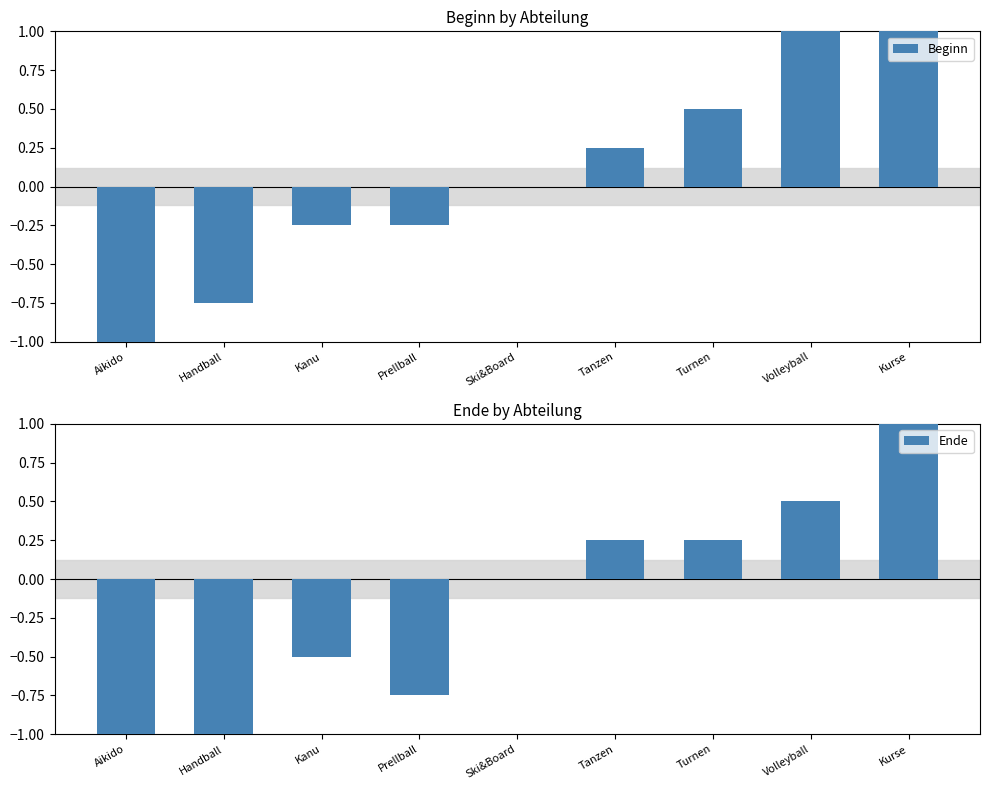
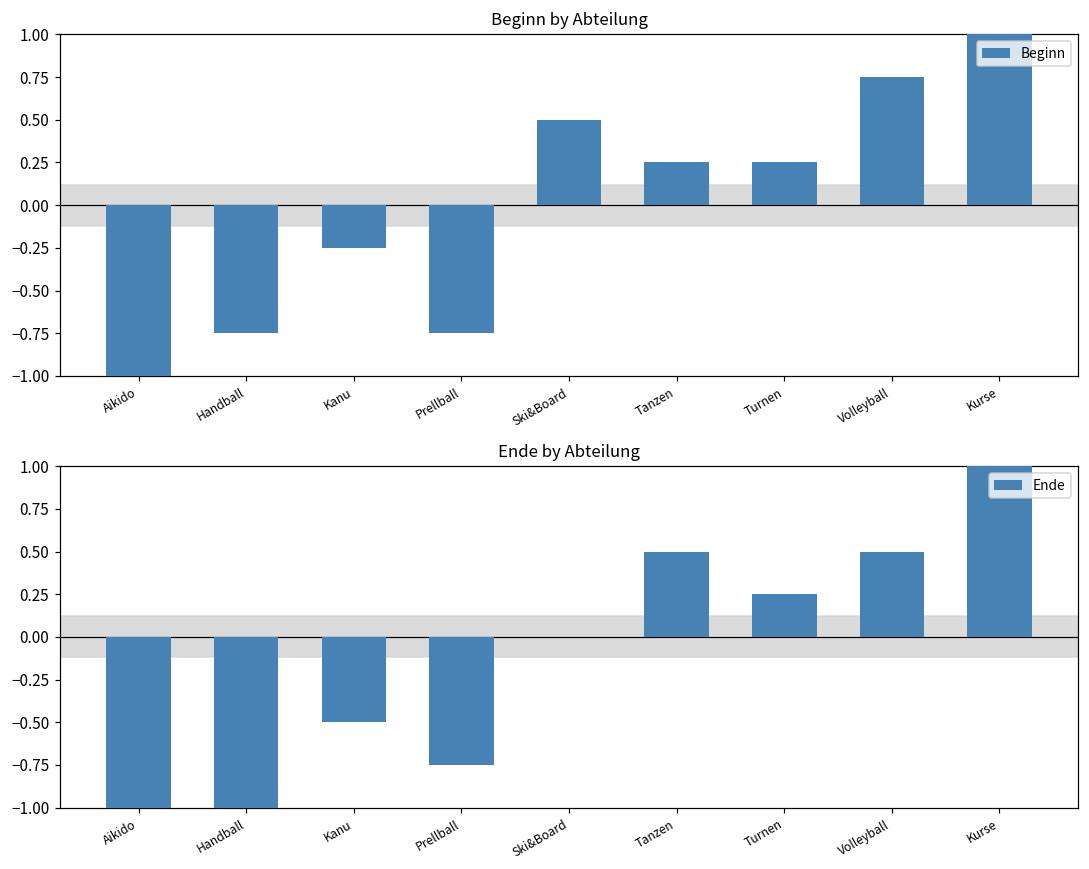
  {
    "Beginn by Abteilung": {
      "Aikido": -1.00,
      "Handball": -0.75,
      "Kanu": -0.25,
-     "Prellball": -0.25,
-     "Ski&Board": 0.00,
+     "Prellball": -0.75,
+     "Ski&Board": 0.50,
      "Tanzen": 0.25,
-     "Turnen": 0.50,
-     "Volleyball": 1.00,
+     "Turnen": 0.25,
+     "Volleyball": 0.75,
      "Kurse": 1.00
    },
    "Ende by Abteilung": {
      "Aikido": -1.00,
      "Handball": -1.00,
      "Kanu": -0.50,
      "Prellball": -0.75,
      "Ski&Board": 0.00,
-     "Tanzen": 0.25,
+     "Tanzen": 0.50,
      "Turnen": 0.25,
      "Volleyball": 0.50,
      "Kurse": 1.00
    }
  }
